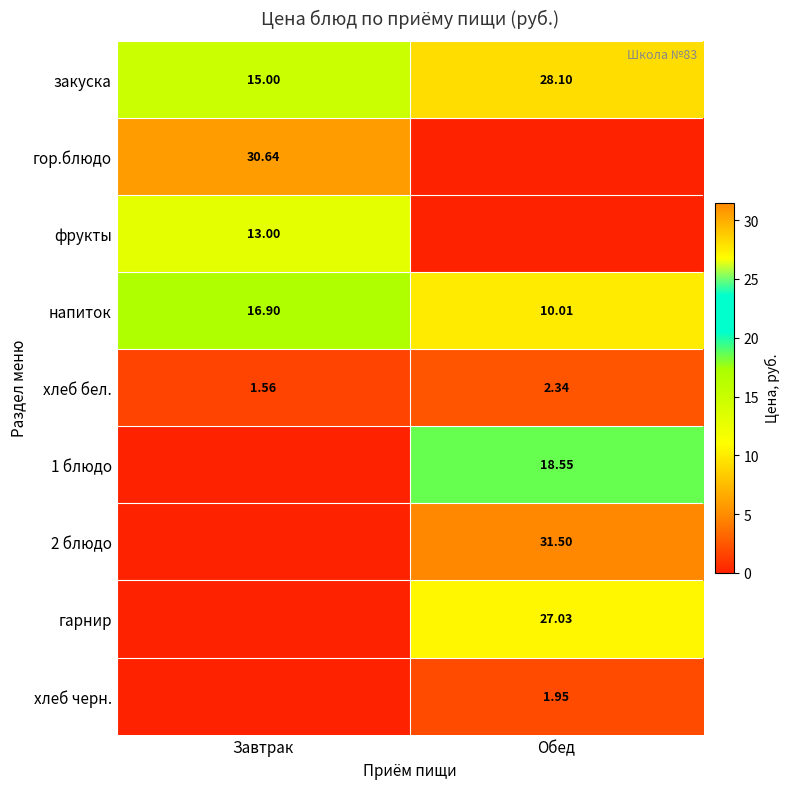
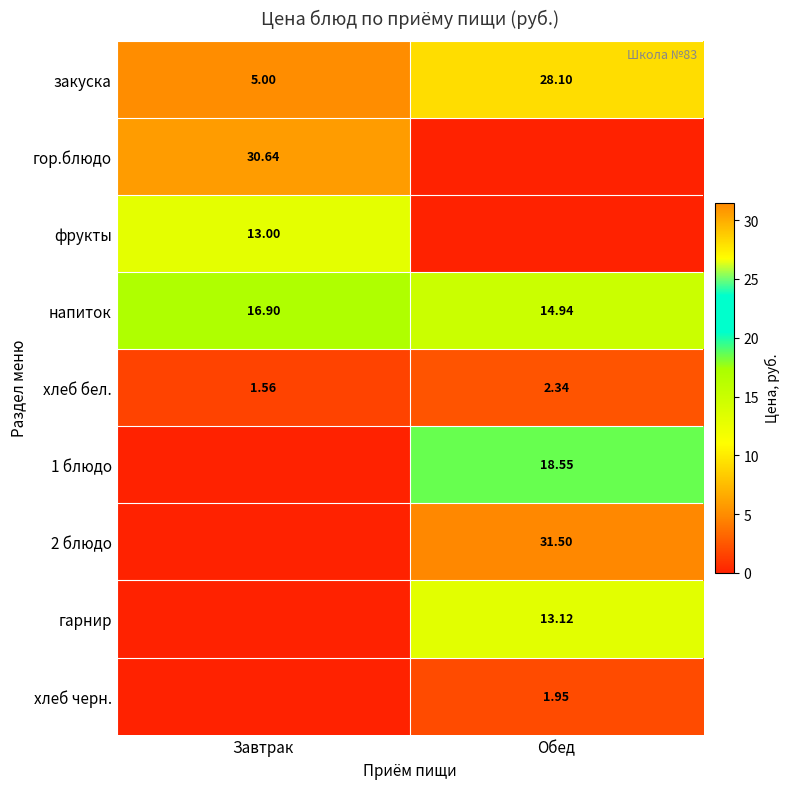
  {
    "закуска": {
-     "Завтрак": 15.00
+     "Завтрак": 5.00
    },
    "гор.блюдо": {
      "Завтрак": 30.64
    },
    "фрукты": {
      "Завтрак": 13.00
    },
    "напиток": {
      "Завтрак": 16.90,
-     "Обед": 10.01
+     "Обед": 14.94
    },
    "хлеб бел.": {
      "Завтрак": 1.56,
      "Обед": 2.34
    },
    "1 блюдо": {
      "Обед": 18.55
    },
    "2 блюдо": {
      "Обед": 31.50
    },
    "гарнир": {
-     "Обед": 27.03
+     "Обед": 13.12
    },
    "хлеб черн.": {
      "Обед": 1.95
    }
  }
